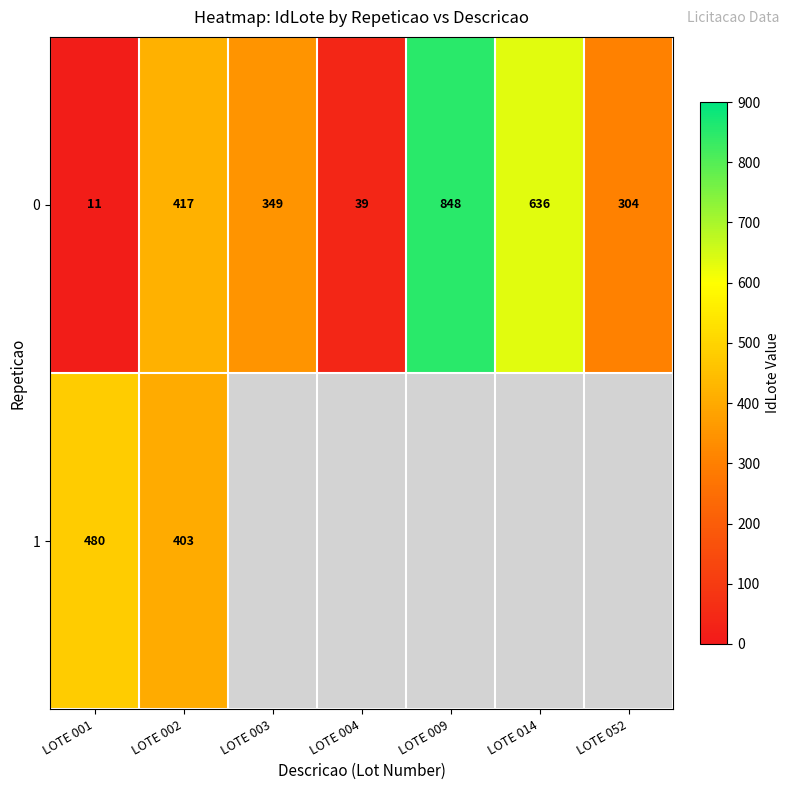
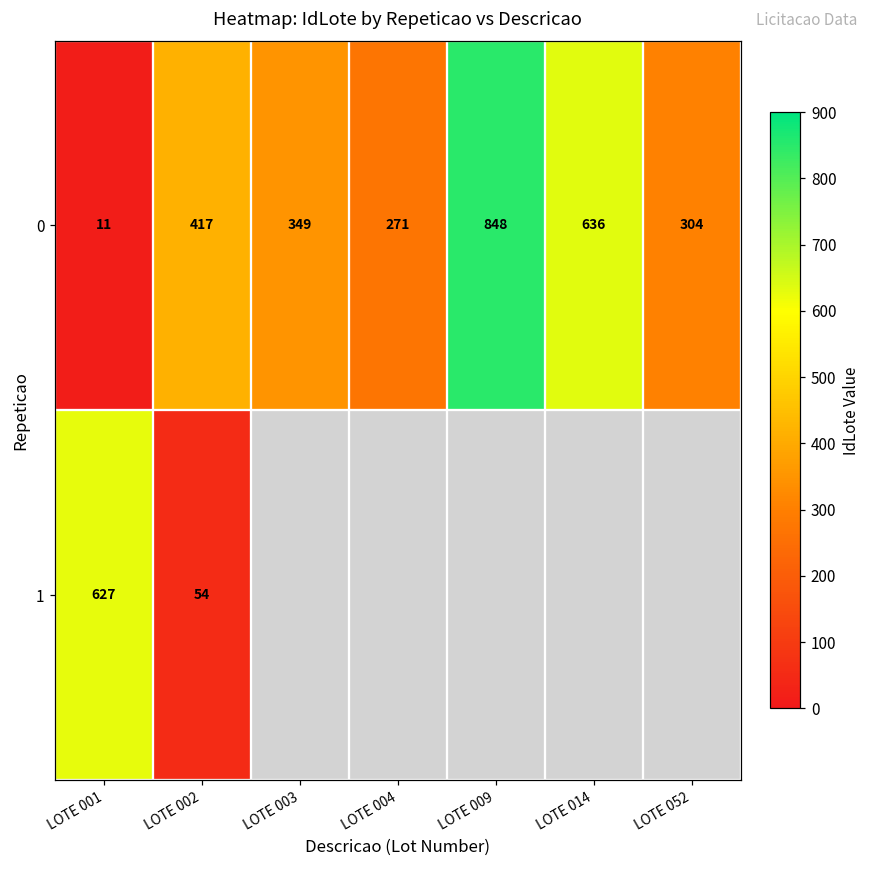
  {
    "0": {
      "LOTE 001": 11,
      "LOTE 002": 417,
      "LOTE 003": 349,
-     "LOTE 004": 39,
+     "LOTE 004": 271,
      "LOTE 009": 848,
      "LOTE 014": 636,
      "LOTE 052": 304
    },
    "1": {
-     "LOTE 001": 480,
-     "LOTE 002": 403
+     "LOTE 001": 627,
+     "LOTE 002": 54
    }
  }
